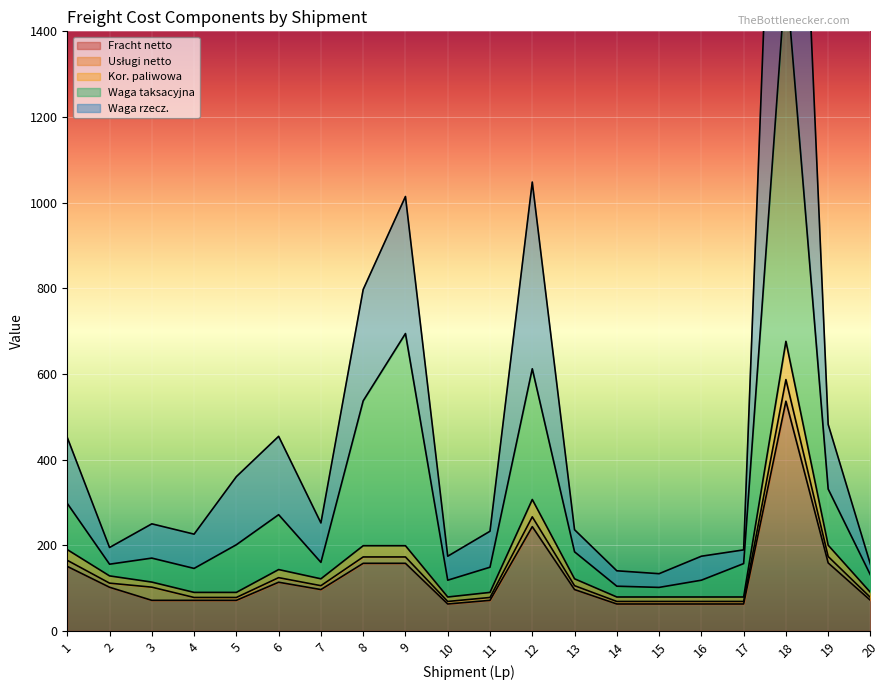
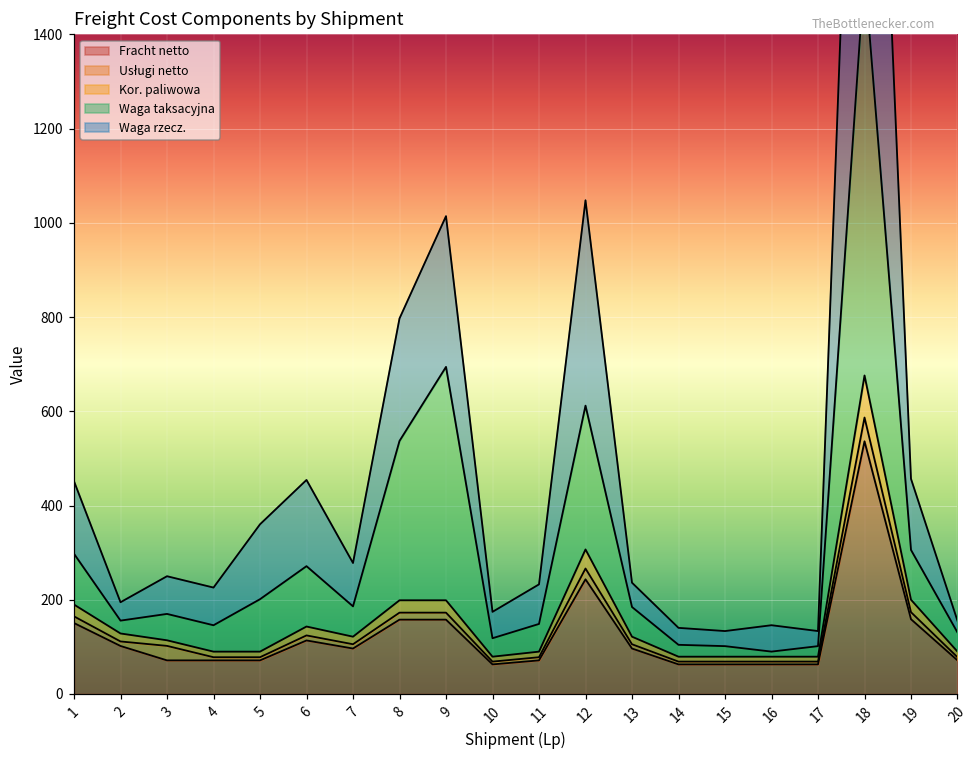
  {
    "Waga taksacyjna": {
      "1": 110,
      "2": 30,
      "3": 60,
      "4": 60,
      "5": 110,
      "6": 130,
-     "7": 40,
+     "7": 60,
      "8": 340,
      "9": 500,
      "10": 40,
      "11": 60,
      "12": 310,
      "13": 60,
      "14": 30,
      "15": 20,
-     "16": 40,
-     "17": 80,
-     "19": 130,
+     "16": 10,
+     "17": 20,
+     "19": 110,
      "20": 40
    },
    "Waga rzecz.": {
      "1": 150,
      "2": 40,
      "3": 80,
      "4": 80,
      "5": 160,
      "6": 180,
      "7": 90,
      "8": 260,
      "9": 320,
      "10": 60,
      "11": 80,
      "12": 440,
      "13": 50,
      "14": 40,
      "15": 30,
      "16": 60,
      "17": 30,
      "19": 150,
      "20": 20
    }
  }
